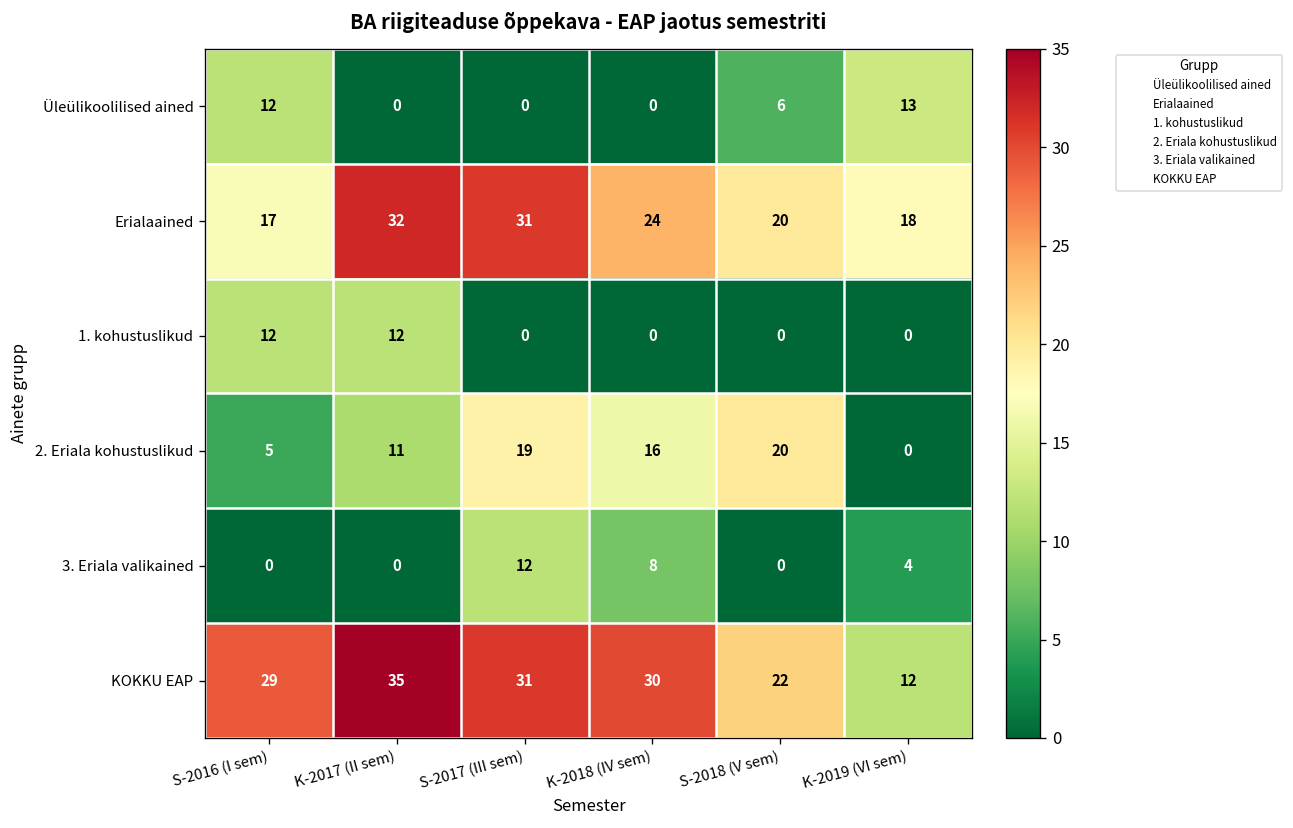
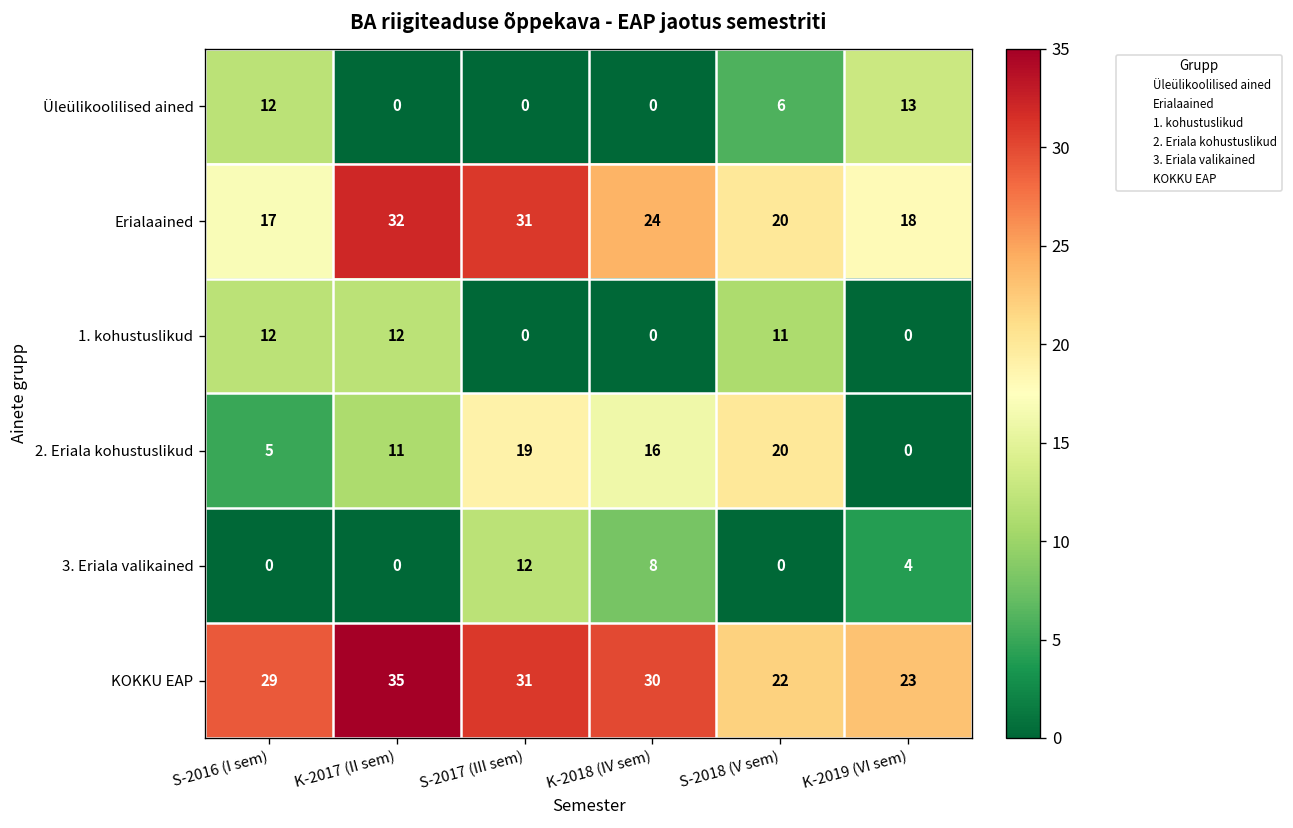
  {
    "Üleülikoolilised ained": {
      "S-2016 (I sem)": 12,
      "K-2017 (II sem)": 0,
      "S-2017 (III sem)": 0,
      "K-2018 (IV sem)": 0,
      "S-2018 (V sem)": 6,
      "K-2019 (VI sem)": 13
    },
    "Erialaained": {
      "S-2016 (I sem)": 17,
      "K-2017 (II sem)": 32,
      "S-2017 (III sem)": 31,
      "K-2018 (IV sem)": 24,
      "S-2018 (V sem)": 20,
      "K-2019 (VI sem)": 18
    },
    "1. kohustuslikud": {
      "S-2016 (I sem)": 12,
      "K-2017 (II sem)": 12,
      "S-2017 (III sem)": 0,
      "K-2018 (IV sem)": 0,
-     "S-2018 (V sem)": 0,
+     "S-2018 (V sem)": 11,
      "K-2019 (VI sem)": 0
    },
    "2. Eriala kohustuslikud": {
      "S-2016 (I sem)": 5,
      "K-2017 (II sem)": 11,
      "S-2017 (III sem)": 19,
      "K-2018 (IV sem)": 16,
      "S-2018 (V sem)": 20,
      "K-2019 (VI sem)": 0
    },
    "3. Eriala valikained": {
      "S-2016 (I sem)": 0,
      "K-2017 (II sem)": 0,
      "S-2017 (III sem)": 12,
      "K-2018 (IV sem)": 8,
      "S-2018 (V sem)": 0,
      "K-2019 (VI sem)": 4
    },
    "KOKKU EAP": {
      "S-2016 (I sem)": 29,
      "K-2017 (II sem)": 35,
      "S-2017 (III sem)": 31,
      "K-2018 (IV sem)": 30,
      "S-2018 (V sem)": 22,
-     "K-2019 (VI sem)": 12
+     "K-2019 (VI sem)": 23
    }
  }
